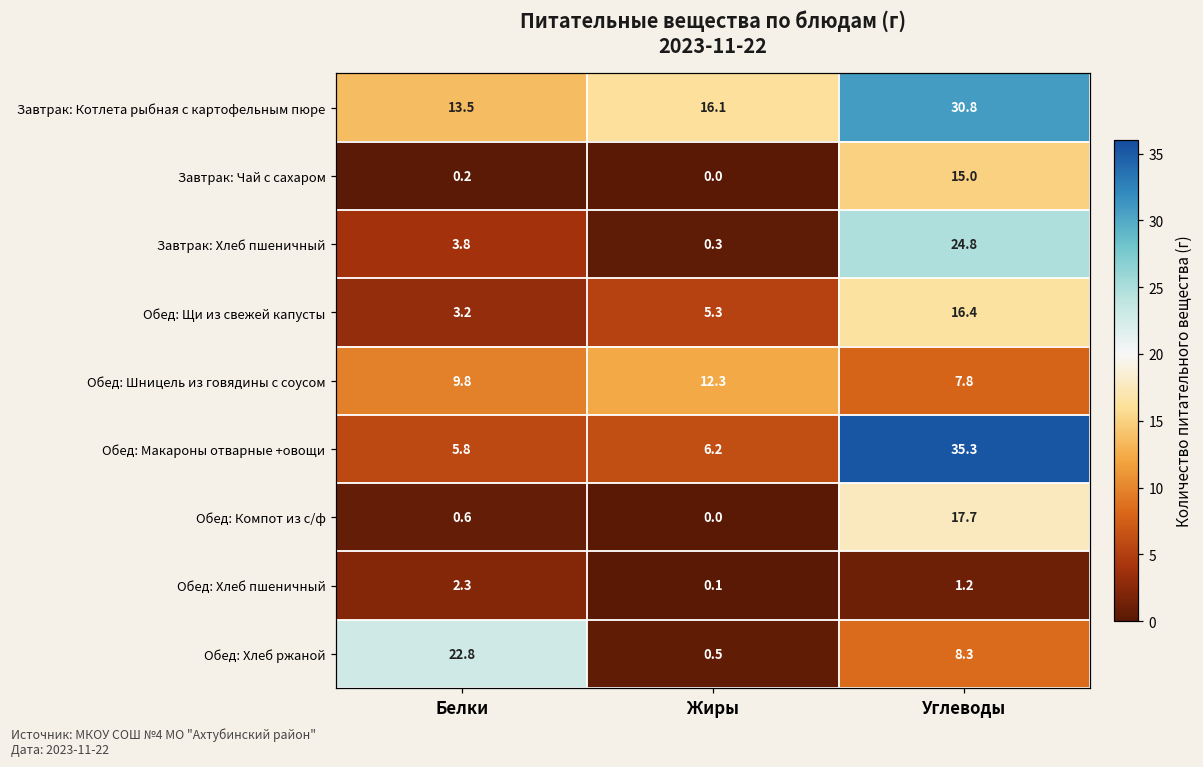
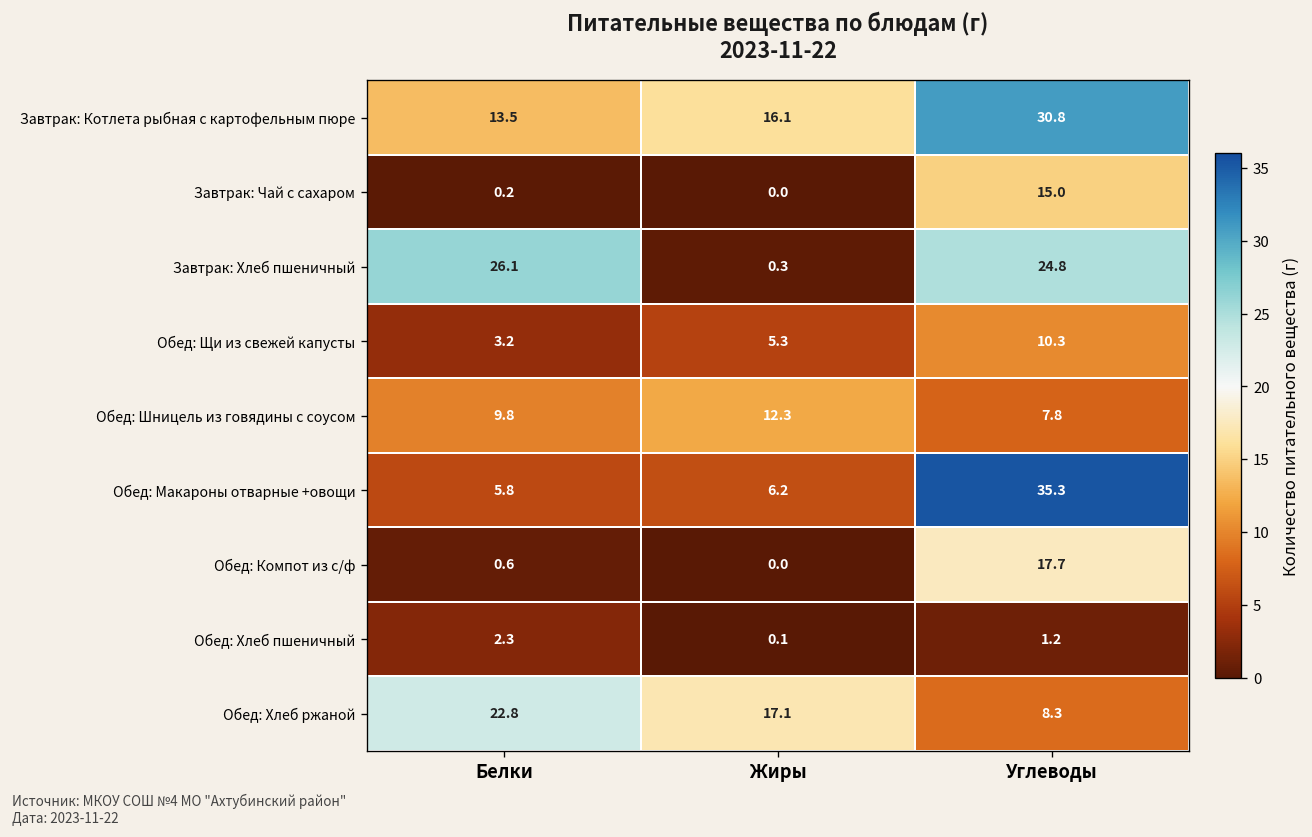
  {
    "Завтрак: Котлета рыбная с картофельным пюре": {
      "Белки": 13.5,
      "Жиры": 16.1,
      "Углеводы": 30.8
    },
    "Завтрак: Чай с сахаром": {
      "Белки": 0.2,
      "Жиры": 0.0,
      "Углеводы": 15.0
    },
    "Завтрак: Хлеб пшеничный": {
-     "Белки": 3.8,
+     "Белки": 26.1,
      "Жиры": 0.3,
      "Углеводы": 24.8
    },
    "Обед: Щи из свежей капусты": {
      "Белки": 3.2,
      "Жиры": 5.3,
-     "Углеводы": 16.4
+     "Углеводы": 10.3
    },
    "Обед: Шницель из говядины с соусом": {
      "Белки": 9.8,
      "Жиры": 12.3,
      "Углеводы": 7.8
    },
    "Обед: Макароны отварные +овощи": {
      "Белки": 5.8,
      "Жиры": 6.2,
      "Углеводы": 35.3
    },
    "Обед: Компот из с/ф": {
      "Белки": 0.6,
      "Жиры": 0.0,
      "Углеводы": 17.7
    },
    "Обед: Хлеб пшеничный": {
      "Белки": 2.3,
      "Жиры": 0.1,
      "Углеводы": 1.2
    },
    "Обед: Хлеб ржаной": {
      "Белки": 22.8,
-     "Жиры": 0.5,
+     "Жиры": 17.1,
      "Углеводы": 8.3
    }
  }
